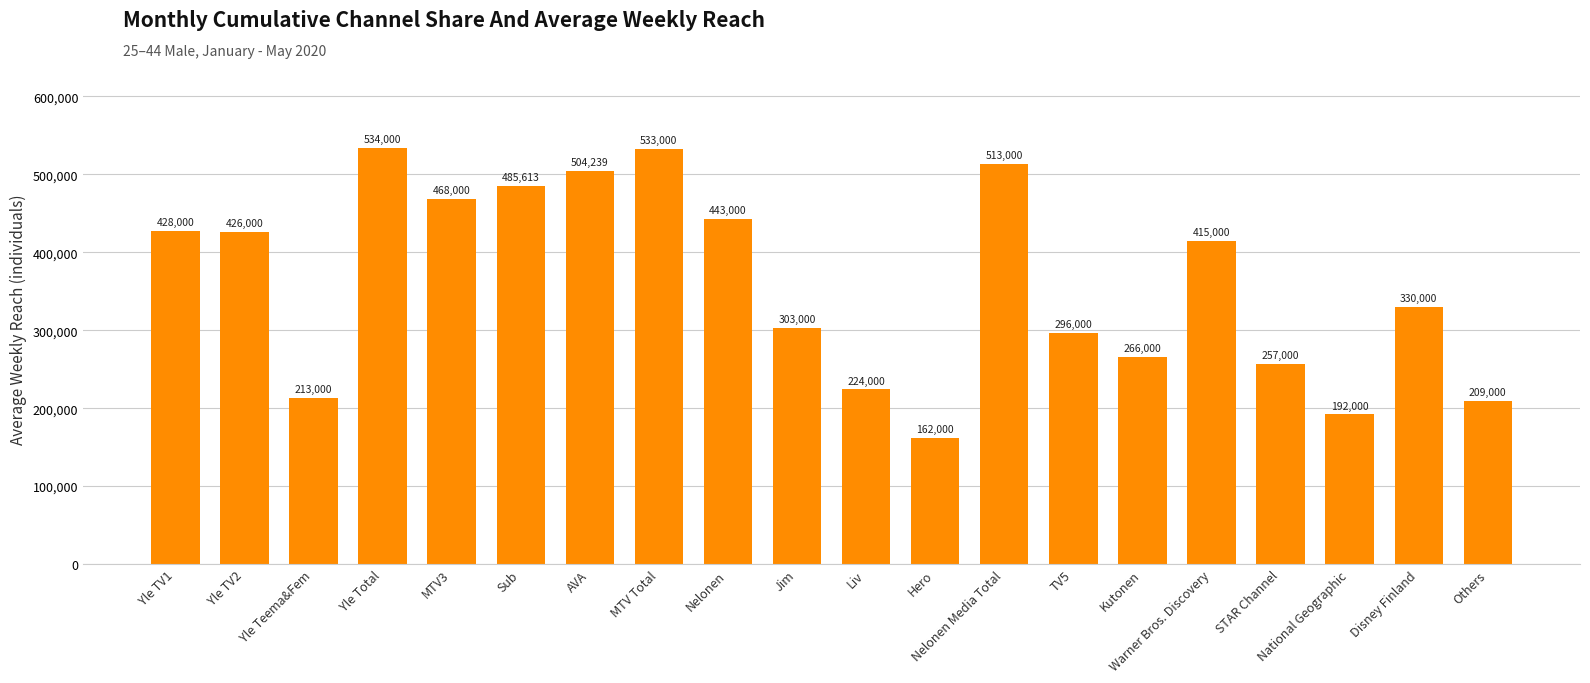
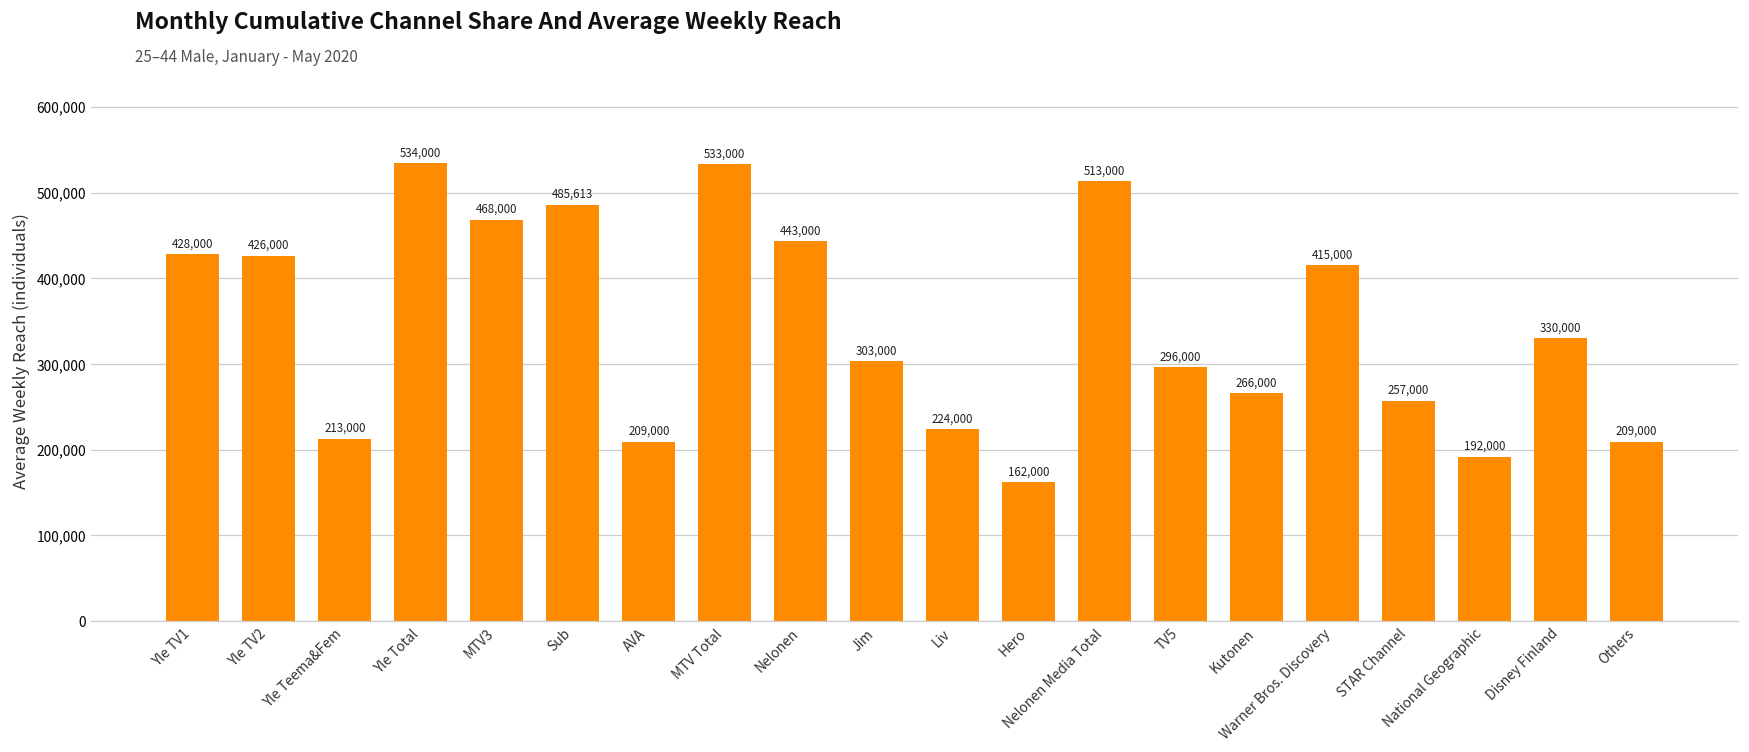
  {
    "Yle TV1": "428,000",
    "Yle TV2": "426,000",
    "Yle Teema&Fem": "213,000",
    "Yle Total": "534,000",
    "MTV3": "468,000",
    "Sub": "485,613",
-   "AVA": "504,239",
+   "AVA": "209,000",
    "MTV Total": "533,000",
    "Nelonen": "443,000",
    "Jim": "303,000",
    "Liv": "224,000",
    "Hero": "162,000",
    "Nelonen Media Total": "513,000",
    "TV5": "296,000",
    "Kutonen": "266,000",
    "Warner Bros. Discovery": "415,000",
    "STAR Channel": "257,000",
    "National Geographic": "192,000",
    "Disney Finland": "330,000",
    "Others": "209,000"
  }
